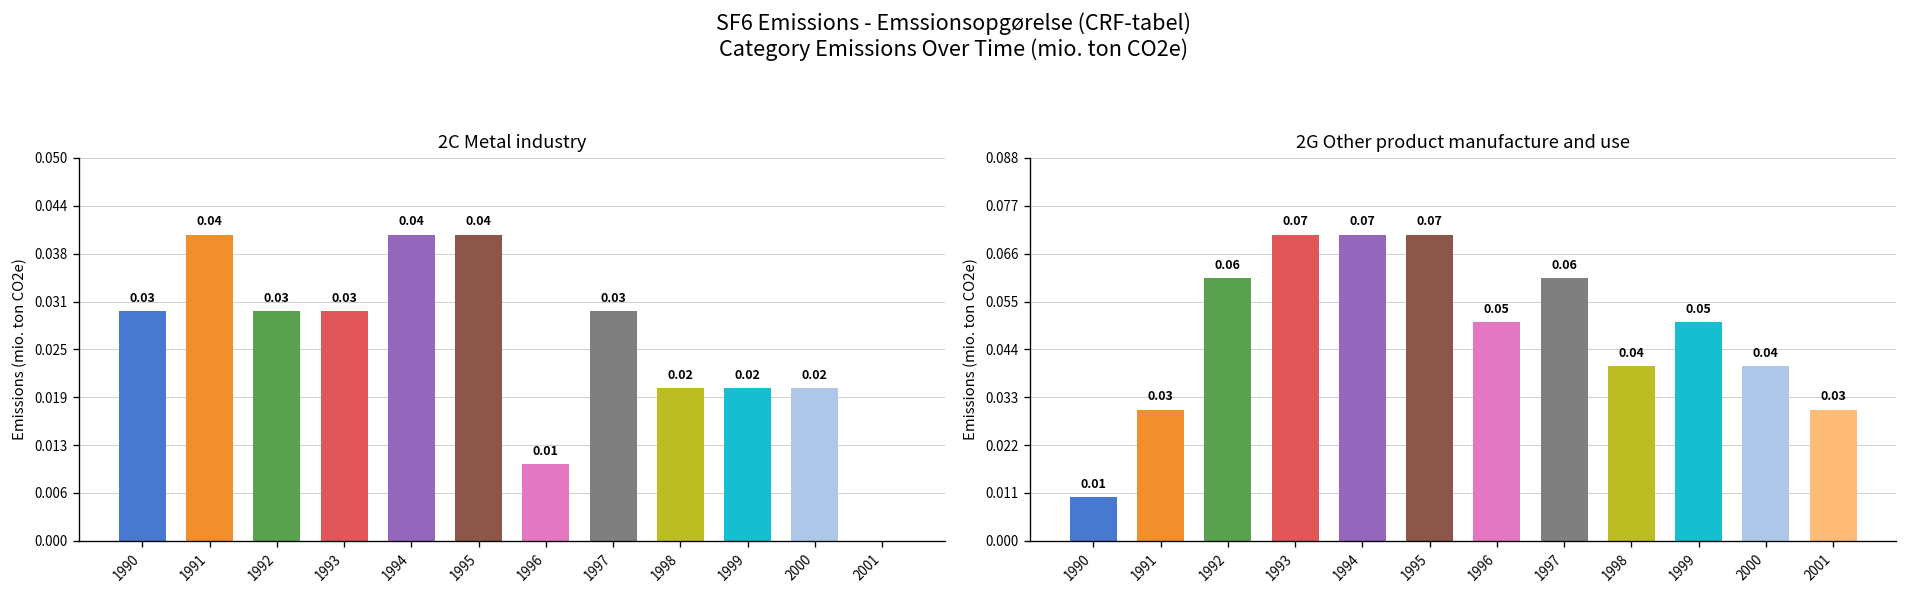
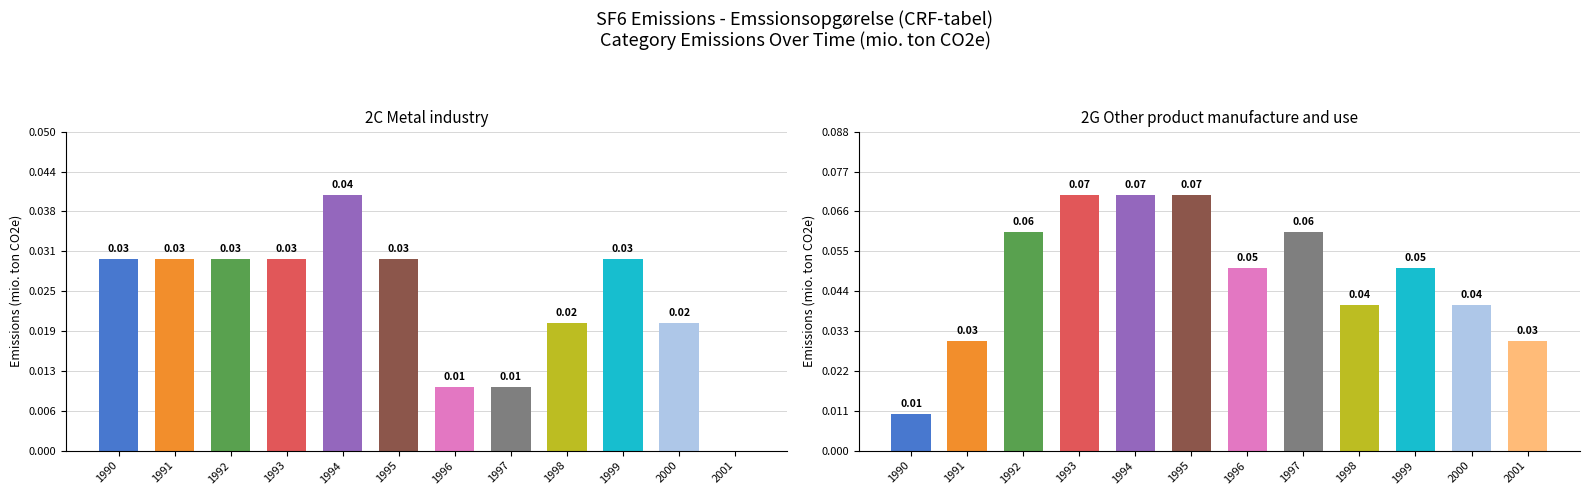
  {
    "2C Metal industry": {
      "1990": 0.03,
-     "1991": 0.04,
+     "1991": 0.03,
      "1992": 0.03,
      "1993": 0.03,
      "1994": 0.04,
-     "1995": 0.04,
+     "1995": 0.03,
      "1996": 0.01,
-     "1997": 0.03,
+     "1997": 0.01,
      "1998": 0.02,
-     "1999": 0.02,
+     "1999": 0.03,
      "2000": 0.02
    },
    "2G Other product manufacture and use": {
      "1990": 0.01,
      "1991": 0.03,
      "1992": 0.06,
      "1993": 0.07,
      "1994": 0.07,
      "1995": 0.07,
      "1996": 0.05,
      "1997": 0.06,
      "1998": 0.04,
      "1999": 0.05,
      "2000": 0.04,
      "2001": 0.03
    }
  }
